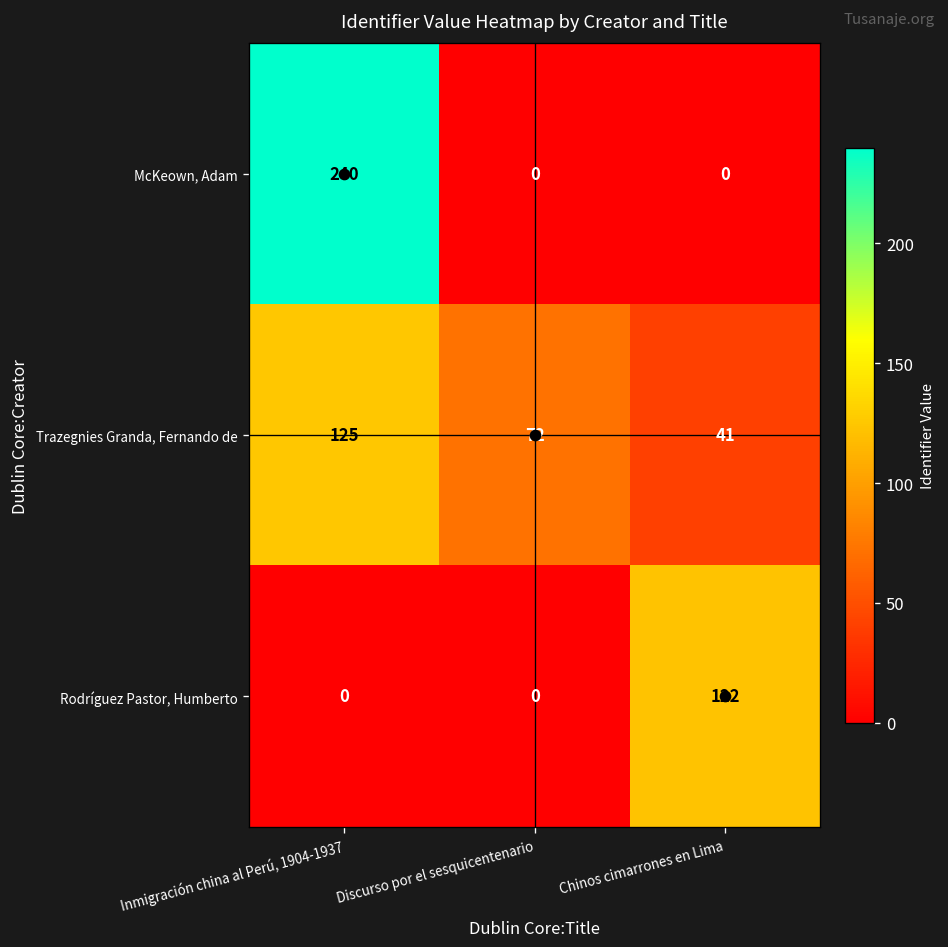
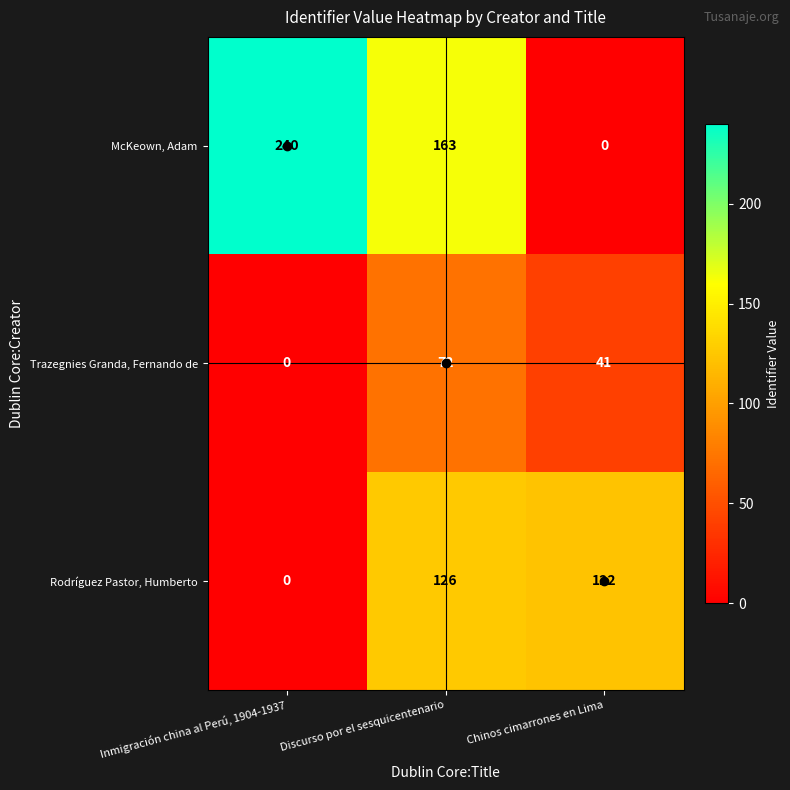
  {
    "McKeown, Adam": {
-     "Discurso por el sesquicentenario": 0,
+     "Discurso por el sesquicentenario": 163,
      "Chinos cimarrones en Lima": 0
    },
    "Trazegnies Granda, Fernando de": {
-     "Inmigración china al Perú, 1904-1937": 125,
+     "Inmigración china al Perú, 1904-1937": 0,
      "Chinos cimarrones en Lima": 41
    },
    "Rodríguez Pastor, Humberto": {
      "Inmigración china al Perú, 1904-1937": 0,
-     "Discurso por el sesquicentenario": 0
+     "Discurso por el sesquicentenario": 126
    }
  }
